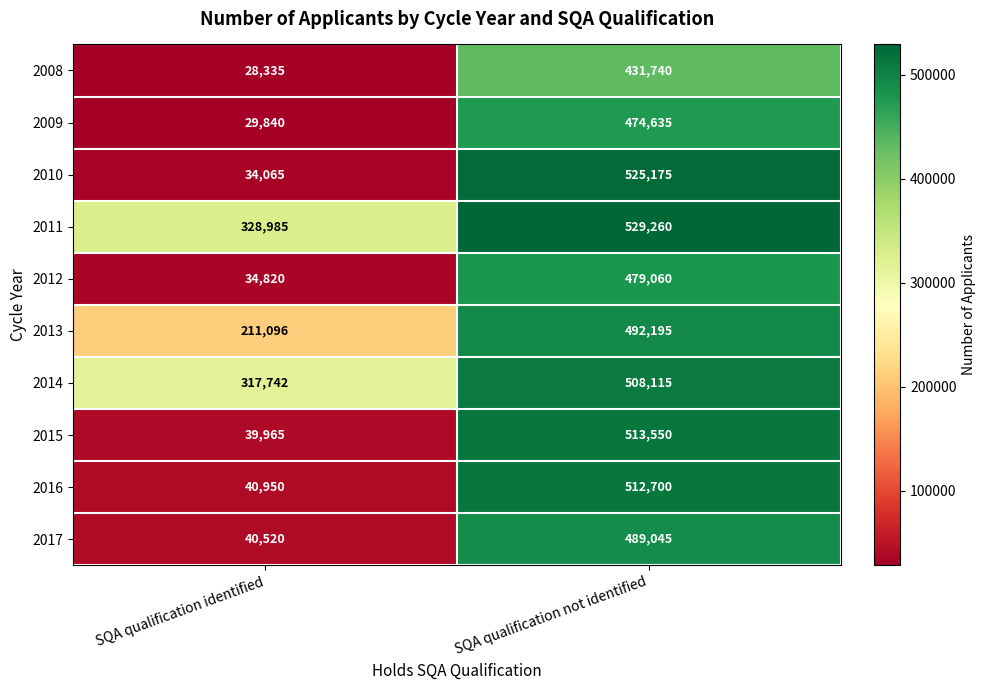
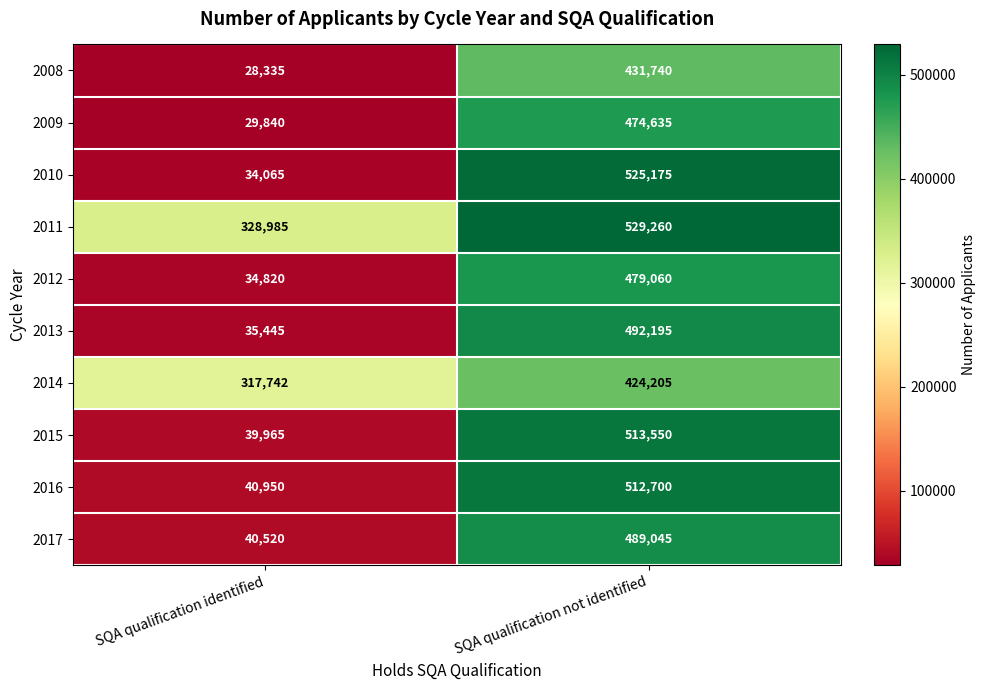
  {
    "2008": {
      "SQA qualification identified": "28,335",
      "SQA qualification not identified": "431,740"
    },
    "2009": {
      "SQA qualification identified": "29,840",
      "SQA qualification not identified": "474,635"
    },
    "2010": {
      "SQA qualification identified": "34,065",
      "SQA qualification not identified": "525,175"
    },
    "2011": {
      "SQA qualification identified": "328,985",
      "SQA qualification not identified": "529,260"
    },
    "2012": {
      "SQA qualification identified": "34,820",
      "SQA qualification not identified": "479,060"
    },
    "2013": {
-     "SQA qualification identified": "211,096",
+     "SQA qualification identified": "35,445",
      "SQA qualification not identified": "492,195"
    },
    "2014": {
      "SQA qualification identified": "317,742",
-     "SQA qualification not identified": "508,115"
+     "SQA qualification not identified": "424,205"
    },
    "2015": {
      "SQA qualification identified": "39,965",
      "SQA qualification not identified": "513,550"
    },
    "2016": {
      "SQA qualification identified": "40,950",
      "SQA qualification not identified": "512,700"
    },
    "2017": {
      "SQA qualification identified": "40,520",
      "SQA qualification not identified": "489,045"
    }
  }
